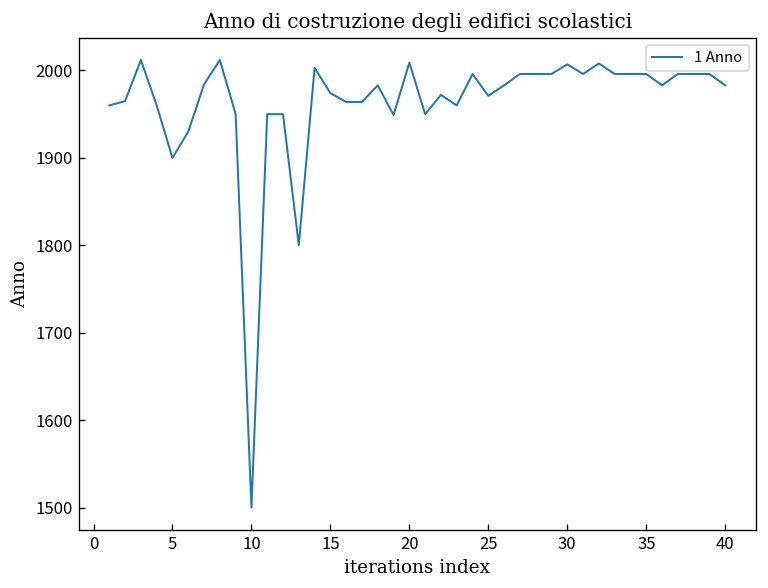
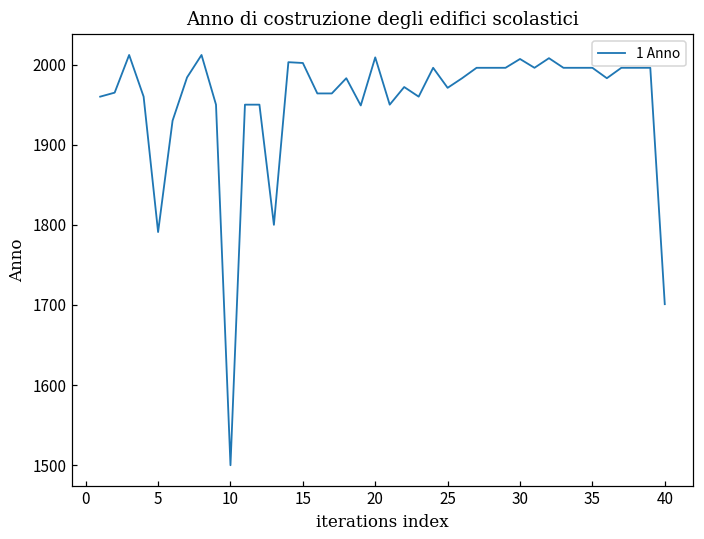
  {
-   "5": 1900,
+   "5": 1790,
    "10": 1500,
-   "15": 1970,
+   "15": 2000,
    "20": 2010,
    "25": 1970,
    "30": 2010,
    "35": 2000,
-   "40": 1980
+   "40": 1700
  }
